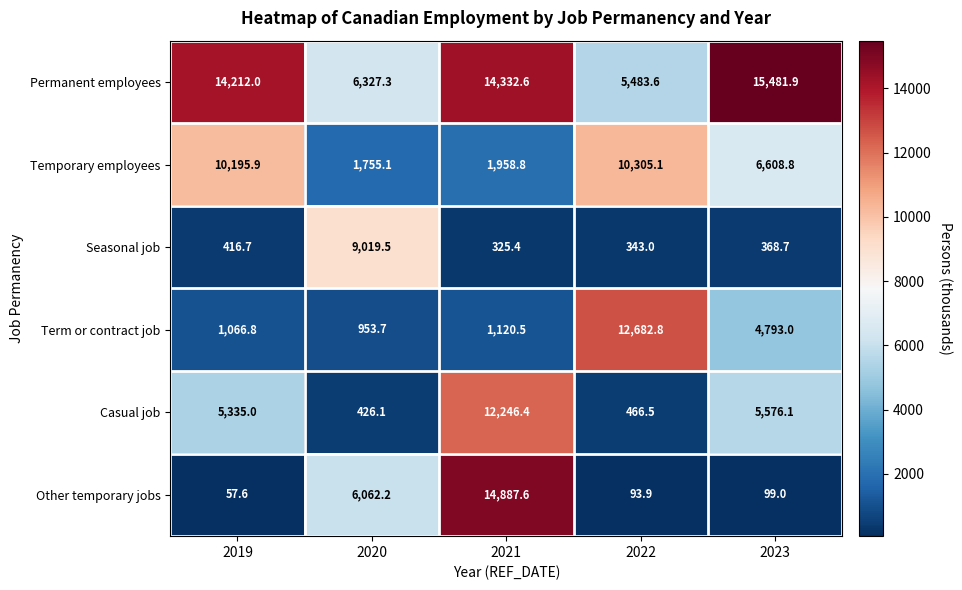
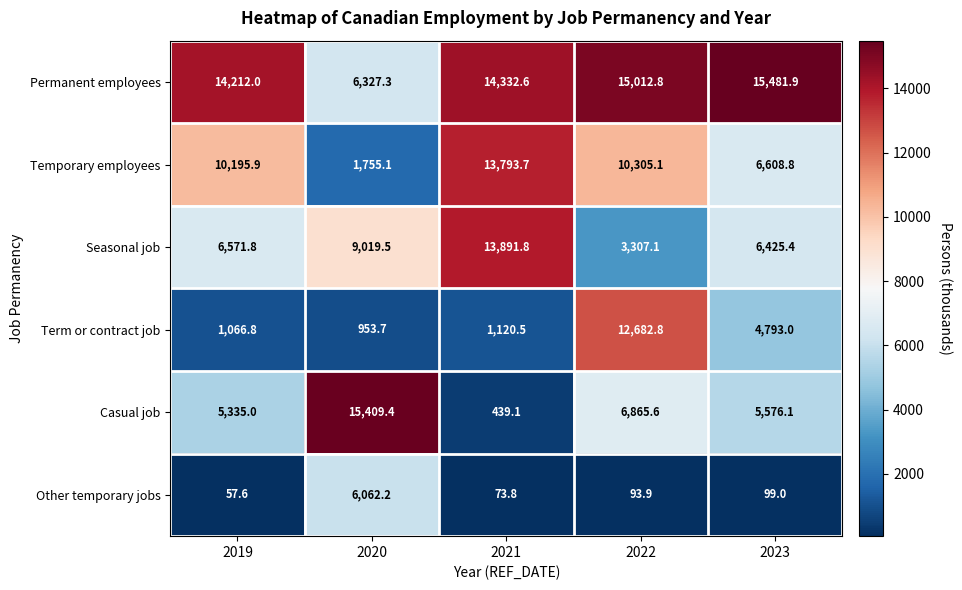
  {
    "Permanent employees": {
      "2019": "14,212.0",
      "2020": "6,327.3",
      "2021": "14,332.6",
-     "2022": "5,483.6",
+     "2022": "15,012.8",
      "2023": "15,481.9"
    },
    "Temporary employees": {
      "2019": "10,195.9",
      "2020": "1,755.1",
-     "2021": "1,958.8",
+     "2021": "13,793.7",
      "2022": "10,305.1",
      "2023": "6,608.8"
    },
    "Seasonal job": {
-     "2019": "416.7",
+     "2019": "6,571.8",
      "2020": "9,019.5",
-     "2021": "325.4",
-     "2022": "343.0",
-     "2023": "368.7"
+     "2021": "13,891.8",
+     "2022": "3,307.1",
+     "2023": "6,425.4"
    },
    "Term or contract job": {
      "2019": "1,066.8",
      "2020": "953.7",
      "2021": "1,120.5",
      "2022": "12,682.8",
      "2023": "4,793.0"
    },
    "Casual job": {
      "2019": "5,335.0",
-     "2020": "426.1",
-     "2021": "12,246.4",
-     "2022": "466.5",
+     "2020": "15,409.4",
+     "2021": "439.1",
+     "2022": "6,865.6",
      "2023": "5,576.1"
    },
    "Other temporary jobs": {
      "2019": "57.6",
      "2020": "6,062.2",
-     "2021": "14,887.6",
+     "2021": "73.8",
      "2022": "93.9",
      "2023": "99.0"
    }
  }
